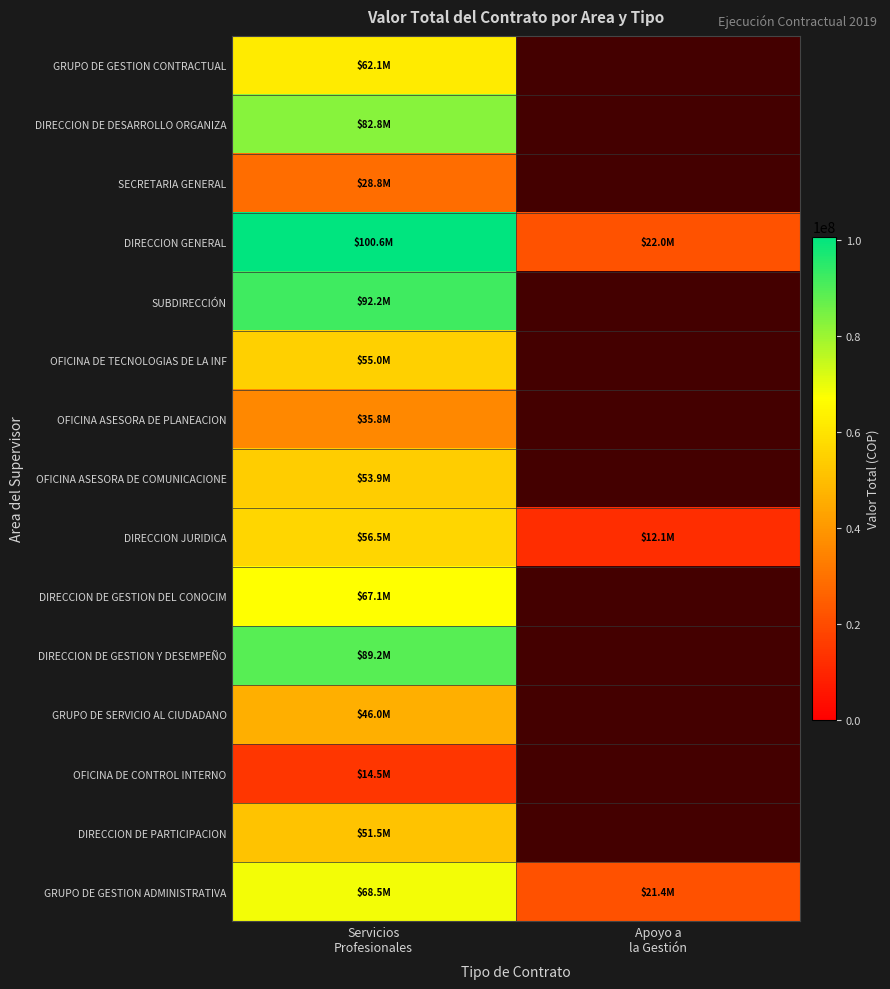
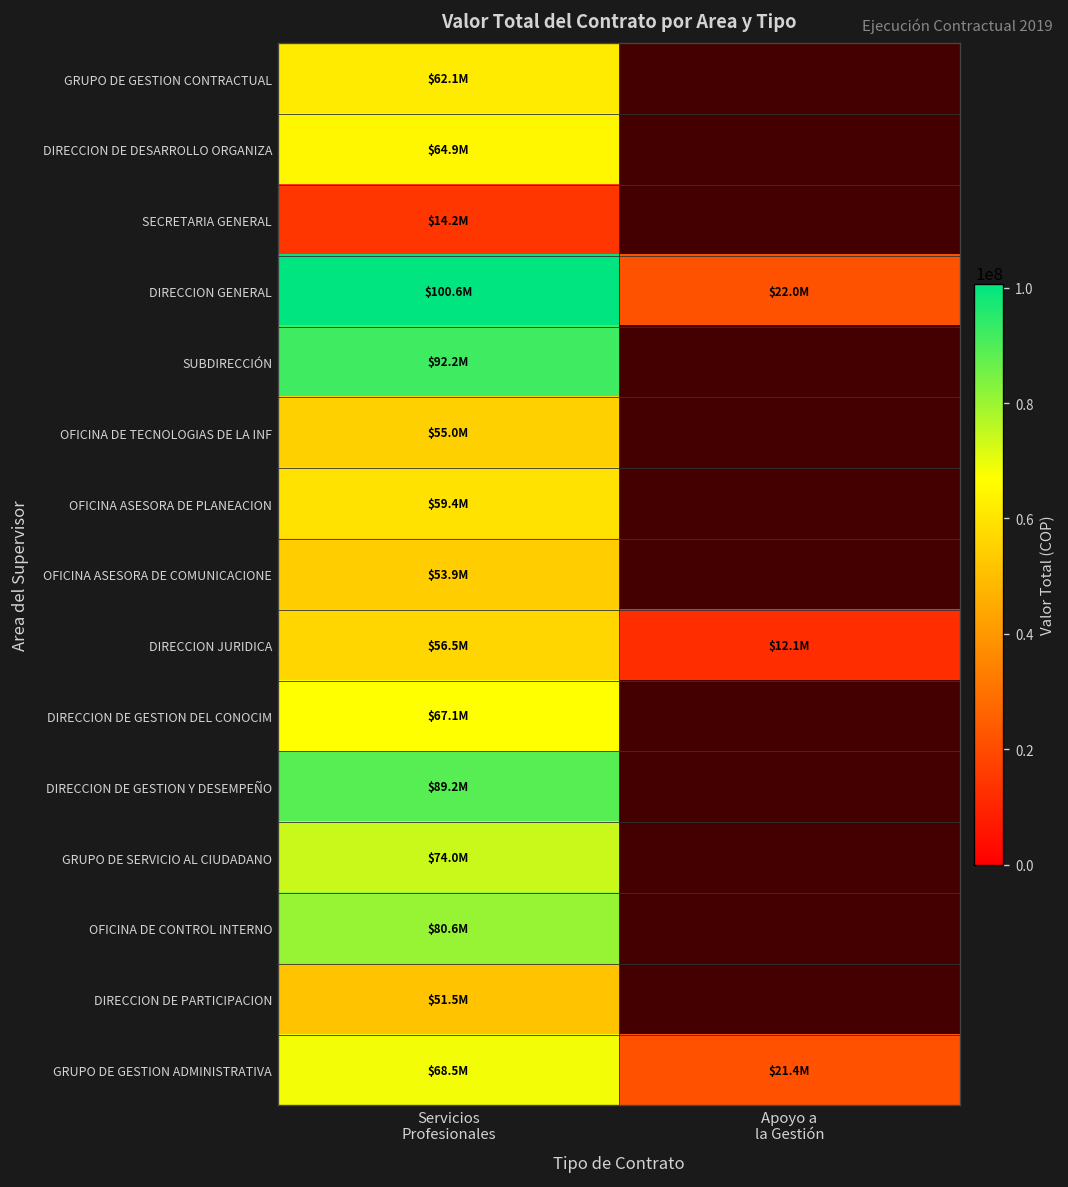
  {
    "GRUPO DE GESTION CONTRACTUAL": {
      "Servicios Profesionales": "$62.1M"
    },
    "DIRECCION DE DESARROLLO ORGANIZA": {
-     "Servicios Profesionales": "$82.8M"
+     "Servicios Profesionales": "$64.9M"
    },
    "SECRETARIA GENERAL": {
-     "Servicios Profesionales": "$28.8M"
+     "Servicios Profesionales": "$14.2M"
    },
    "DIRECCION GENERAL": {
      "Servicios Profesionales": "$100.6M",
      "Apoyo a la Gestión": "$22.0M"
    },
    "SUBDIRECCIÓN": {
      "Servicios Profesionales": "$92.2M"
    },
    "OFICINA DE TECNOLOGIAS DE LA INF": {
      "Servicios Profesionales": "$55.0M"
    },
    "OFICINA ASESORA DE PLANEACION": {
-     "Servicios Profesionales": "$35.8M"
+     "Servicios Profesionales": "$59.4M"
    },
    "OFICINA ASESORA DE COMUNICACIONE": {
      "Servicios Profesionales": "$53.9M"
    },
    "DIRECCION JURIDICA": {
      "Servicios Profesionales": "$56.5M",
      "Apoyo a la Gestión": "$12.1M"
    },
    "DIRECCION DE GESTION DEL CONOCIM": {
      "Servicios Profesionales": "$67.1M"
    },
    "DIRECCION DE GESTION Y DESEMPEÑO": {
      "Servicios Profesionales": "$89.2M"
    },
    "GRUPO DE SERVICIO AL CIUDADANO": {
-     "Servicios Profesionales": "$46.0M"
+     "Servicios Profesionales": "$74.0M"
    },
    "OFICINA DE CONTROL INTERNO": {
-     "Servicios Profesionales": "$14.5M"
+     "Servicios Profesionales": "$80.6M"
    },
    "DIRECCION DE PARTICIPACION": {
      "Servicios Profesionales": "$51.5M"
    },
    "GRUPO DE GESTION ADMINISTRATIVA": {
      "Servicios Profesionales": "$68.5M",
      "Apoyo a la Gestión": "$21.4M"
    }
  }
